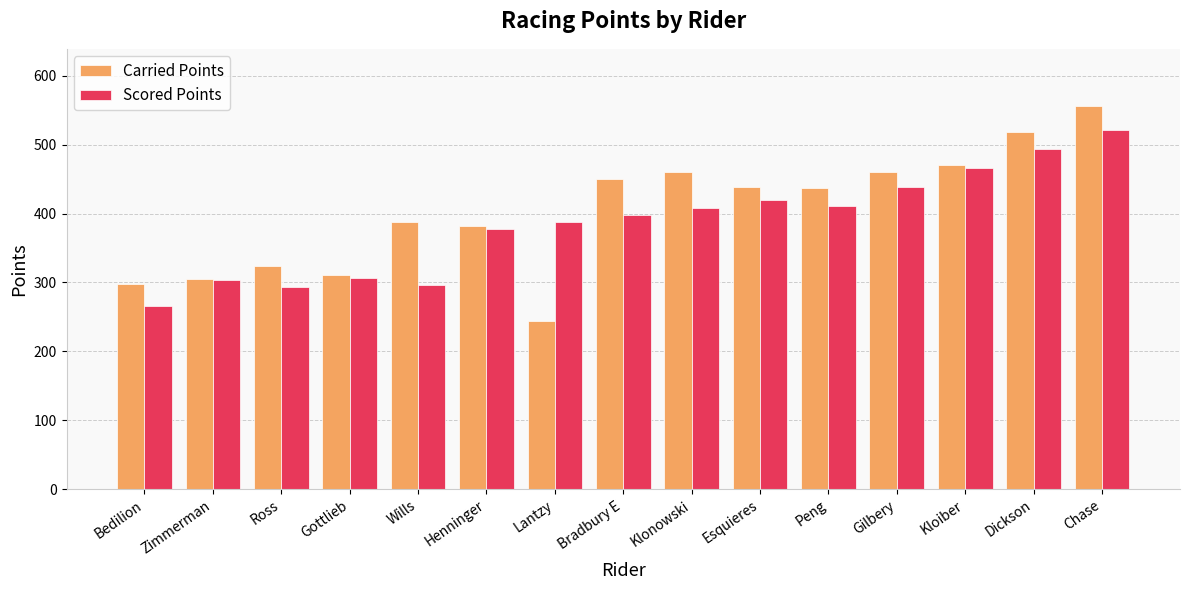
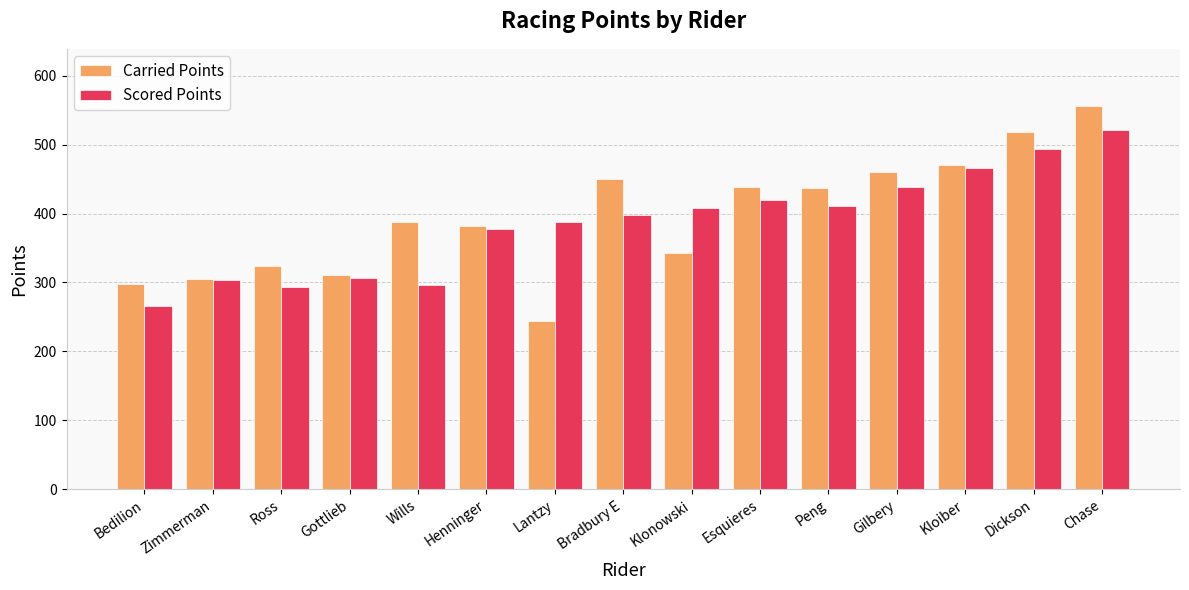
  {
    "Carried Points": {
      "Bedilion": 300,
      "Zimmerman": 300,
      "Ross": 320,
      "Gottlieb": 310,
      "Wills": 390,
      "Henninger": 380,
      "Lantzy": 240,
      "Bradbury E": 450,
-     "Klonowski": 460,
+     "Klonowski": 340,
      "Esquieres": 440,
      "Peng": 440,
      "Gilbery": 460,
      "Kloiber": 470,
      "Dickson": 520,
      "Chase": 560
    },
    "Scored Points": {
      "Bedilion": 270,
      "Zimmerman": 300,
      "Ross": 290,
      "Gottlieb": 310,
      "Wills": 300,
      "Henninger": 380,
      "Lantzy": 390,
      "Bradbury E": 400,
      "Klonowski": 410,
      "Esquieres": 420,
      "Peng": 410,
      "Gilbery": 440,
      "Kloiber": 470,
      "Dickson": 490,
      "Chase": 520
    }
  }
